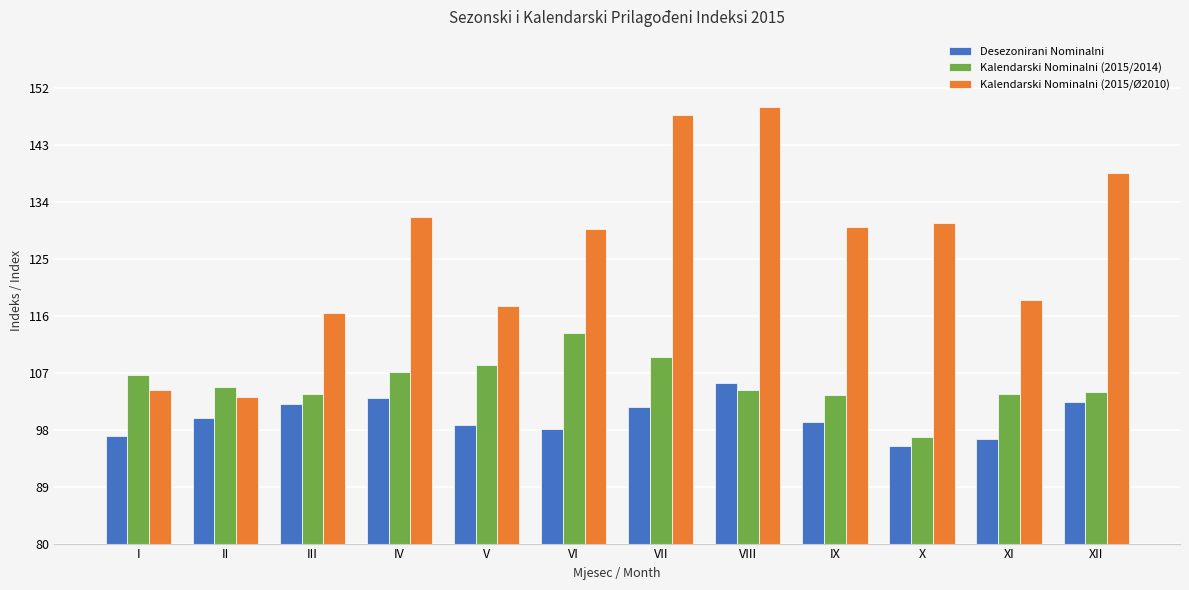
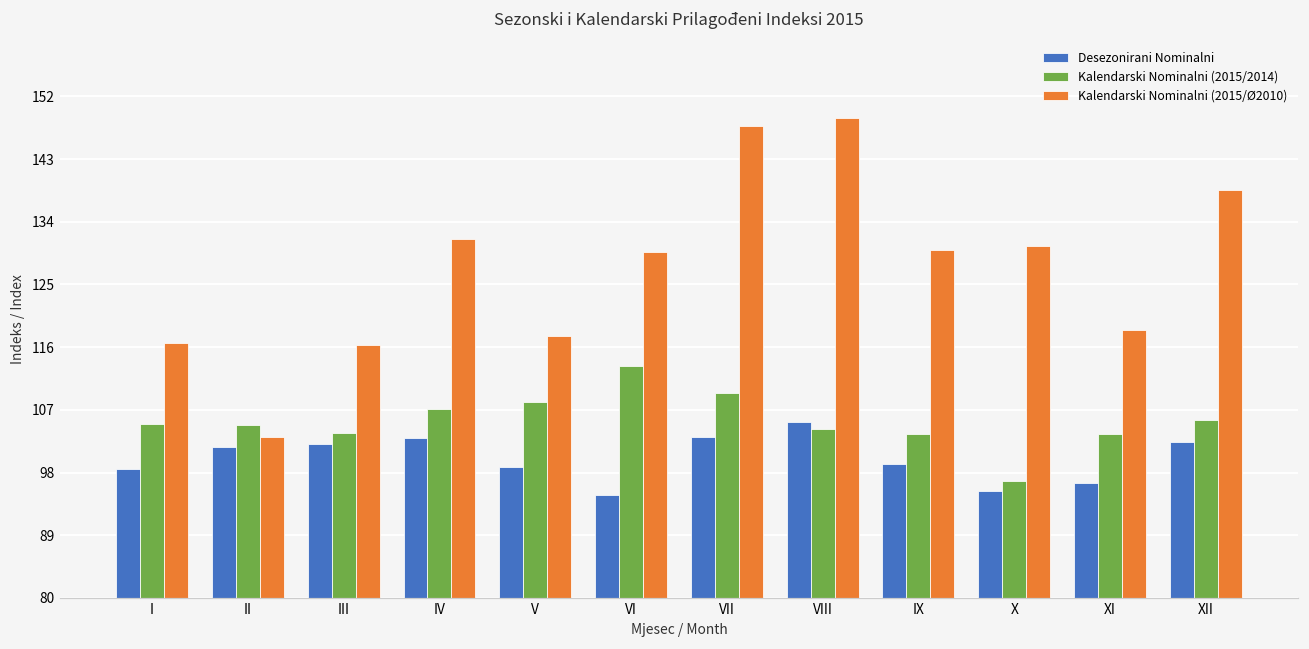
  {
    "Desezonirani Nominalni": {
-     "I": 97,
-     "II": 100,
+     "I": 98,
+     "II": 102,
      "III": 102,
      "IV": 103,
      "V": 99,
-     "VI": 98,
-     "VII": 102,
+     "VI": 95,
+     "VII": 103,
      "VIII": 105,
      "IX": 99,
      "X": 95,
      "XI": 97,
      "XII": 102
    },
    "Kalendarski Nominalni (2015/2014)": {
-     "I": 107,
+     "I": 105,
      "II": 105,
      "III": 104,
      "IV": 107,
      "V": 108,
      "VI": 113,
      "VII": 109,
      "VIII": 104,
      "IX": 103,
      "X": 97,
      "XI": 104,
-     "XII": 104
+     "XII": 106
    },
    "Kalendarski Nominalni (2015/Ø2010)": {
-     "I": 104,
+     "I": 117,
      "II": 103,
      "III": 116,
      "IV": 132,
      "V": 118,
      "VI": 130,
      "VII": 148,
      "VIII": 149,
      "IX": 130,
      "X": 131,
      "XI": 118,
      "XII": 139
    }
  }
